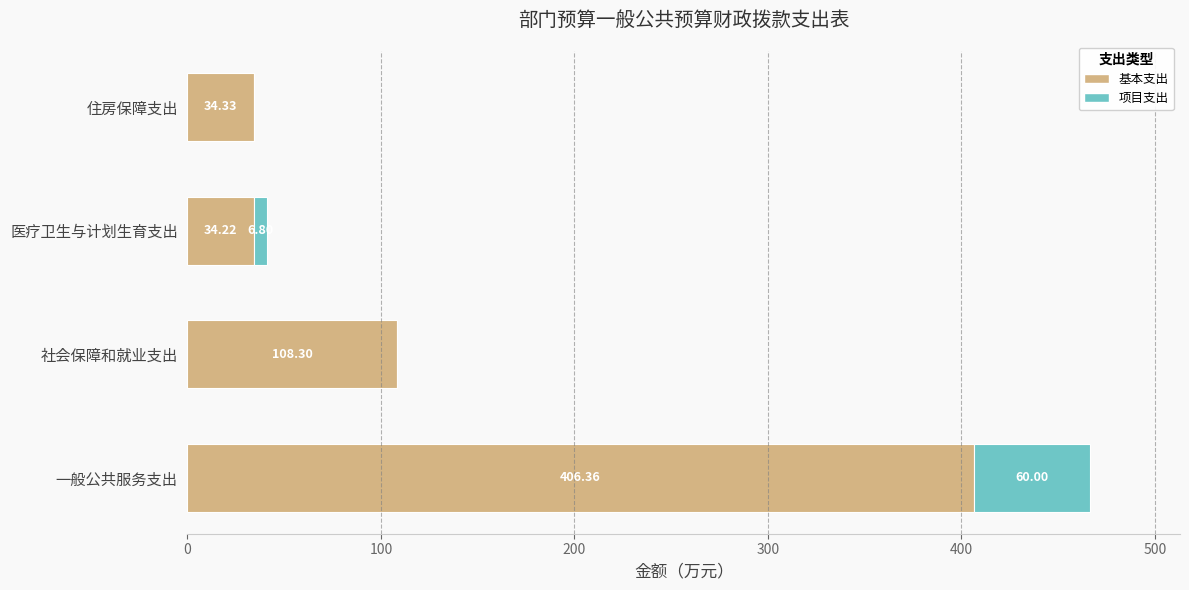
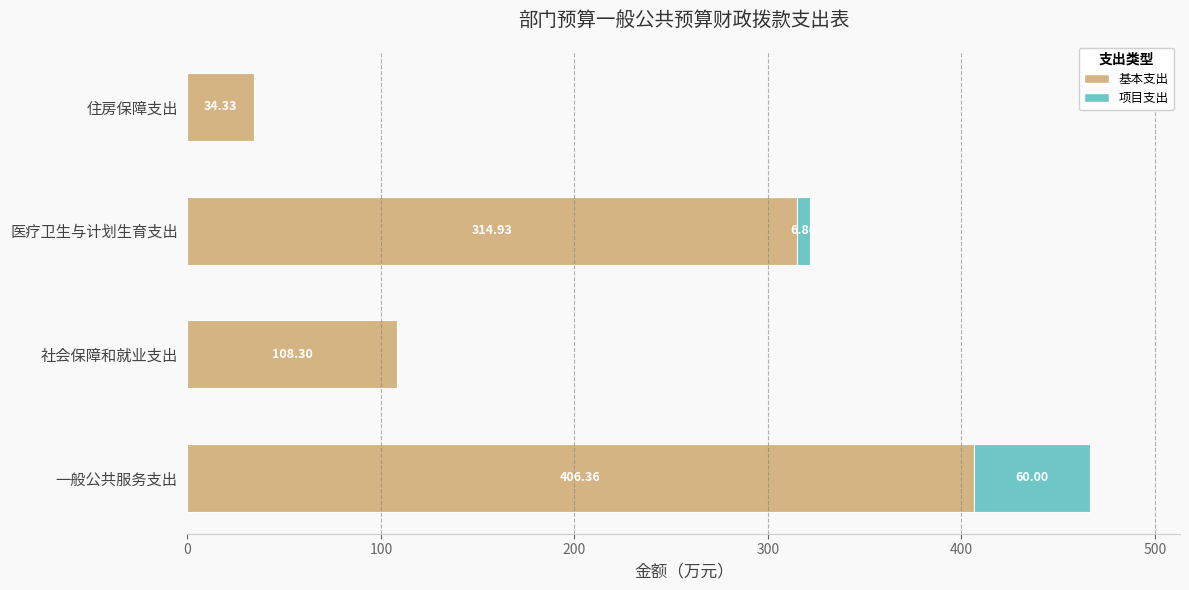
  {
    "基本支出": {
      "住房保障支出": 34.33,
-     "医疗卫生与计划生育支出": 34.22,
+     "医疗卫生与计划生育支出": 314.93,
      "社会保障和就业支出": 108.30,
      "一般公共服务支出": 406.36
    },
    "项目支出": {
      "医疗卫生与计划生育支出": 6.80,
      "一般公共服务支出": 60.00
    }
  }
